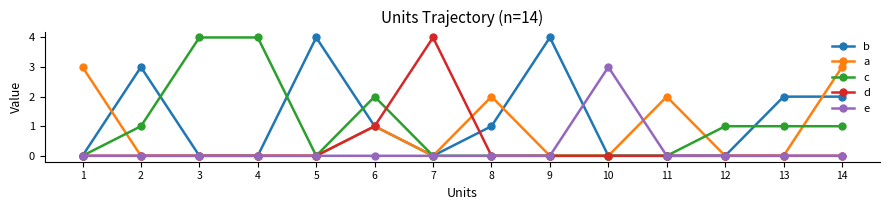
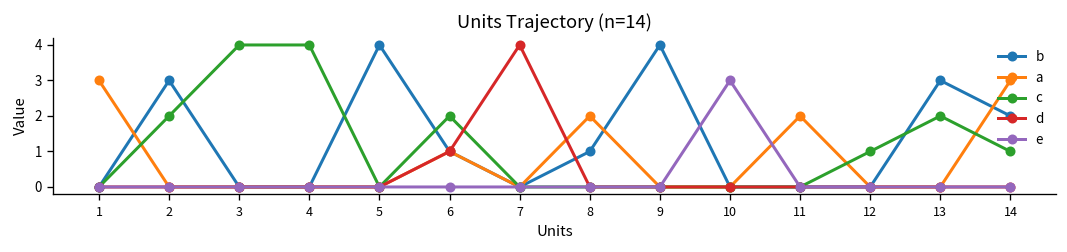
  {
    "b": {
      "2": 3,
      "5": 4,
      "8": 1,
      "9": 4,
-     "13": 2,
+     "13": 3,
      "14": 2
    },
    "a": {
      "1": 3,
      "8": 2,
      "11": 2,
      "14": 3
    },
    "c": {
-     "2": 1,
+     "2": 2,
      "3": 4,
      "4": 4,
      "6": 2,
      "12": 1,
-     "13": 1,
+     "13": 2,
      "14": 1
    },
    "d": {
      "7": 4
    },
    "e": {
      "6": 0,
      "10": 3
    }
  }
